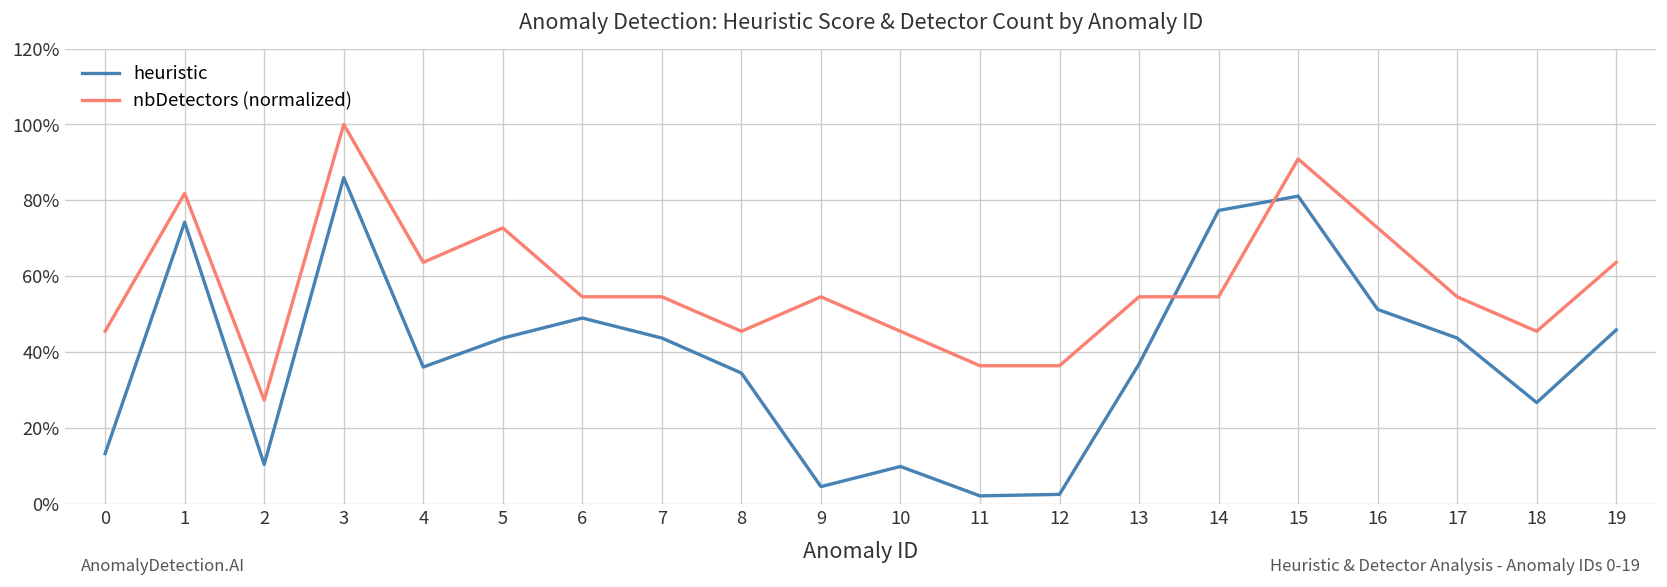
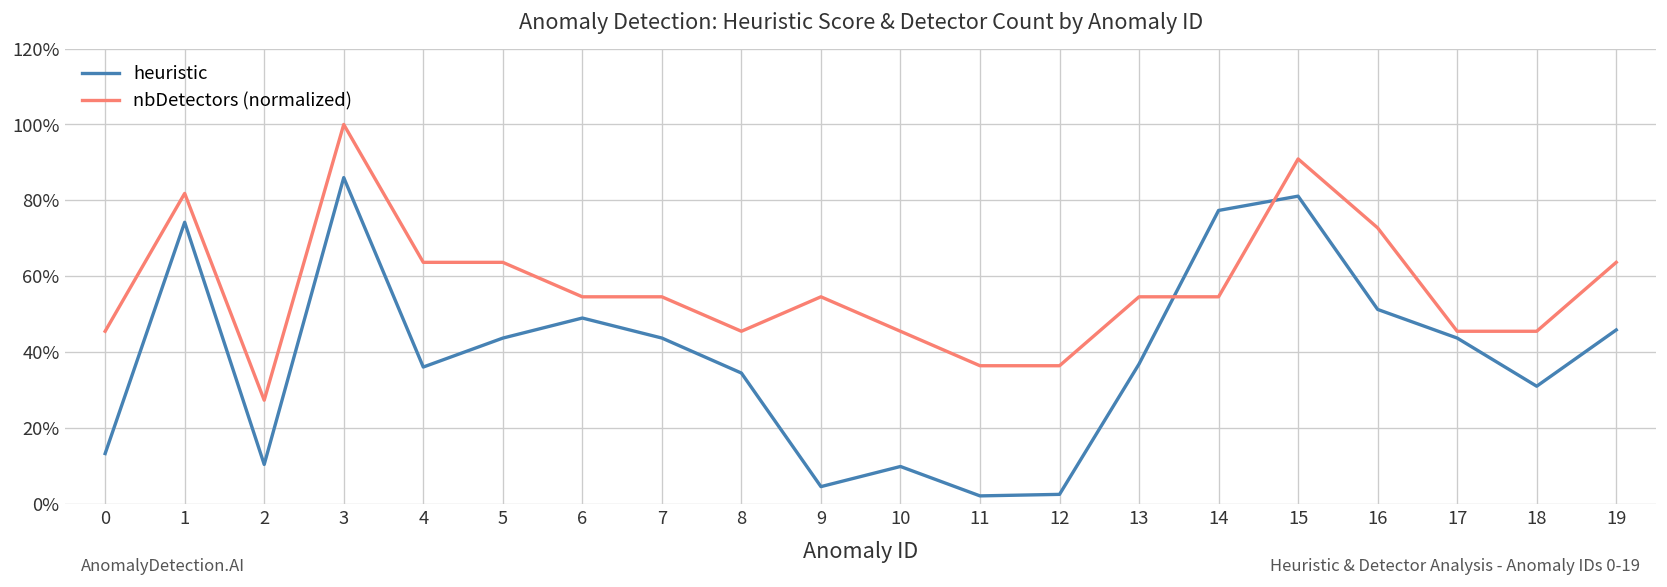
  {
    "heuristic": {
      "0": "13%",
      "1": "74%",
      "2": "10%",
      "3": "86%",
      "4": "36%",
      "5": "44%",
      "6": "49%",
      "7": "44%",
      "8": "34%",
      "9": "4%",
      "10": "10%",
      "11": "2%",
      "12": "2%",
      "13": "37%",
      "14": "77%",
      "15": "81%",
      "16": "51%",
      "17": "44%",
-     "18": "27%",
+     "18": "31%",
      "19": "46%"
    },
    "nbDetectors (normalized)": {
      "0": "45%",
      "1": "82%",
      "2": "27%",
      "3": "100%",
      "4": "64%",
-     "5": "73%",
+     "5": "64%",
      "6": "55%",
      "7": "55%",
      "8": "45%",
      "9": "55%",
      "10": "45%",
      "11": "36%",
      "12": "36%",
      "13": "55%",
      "14": "55%",
      "15": "91%",
      "16": "73%",
-     "17": "55%",
+     "17": "45%",
      "18": "45%",
      "19": "64%"
    }
  }
